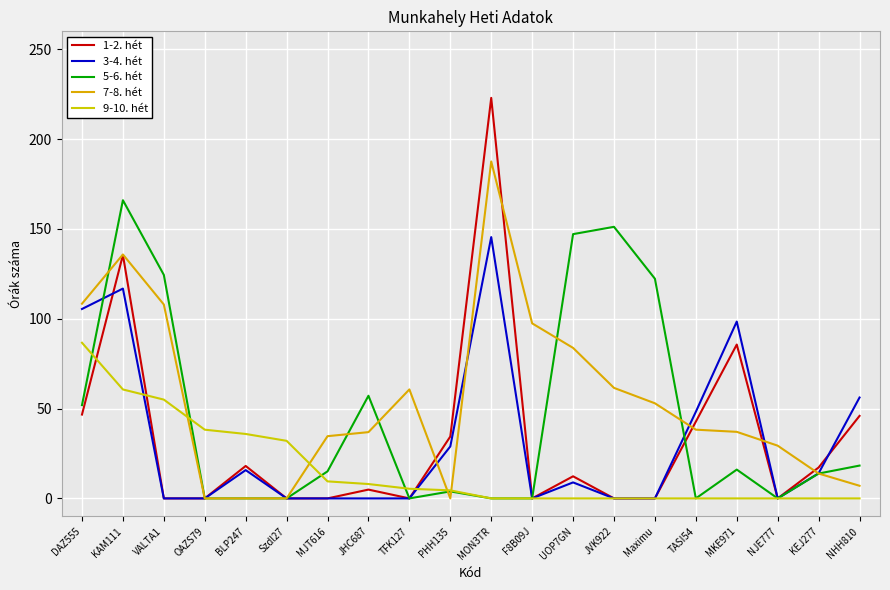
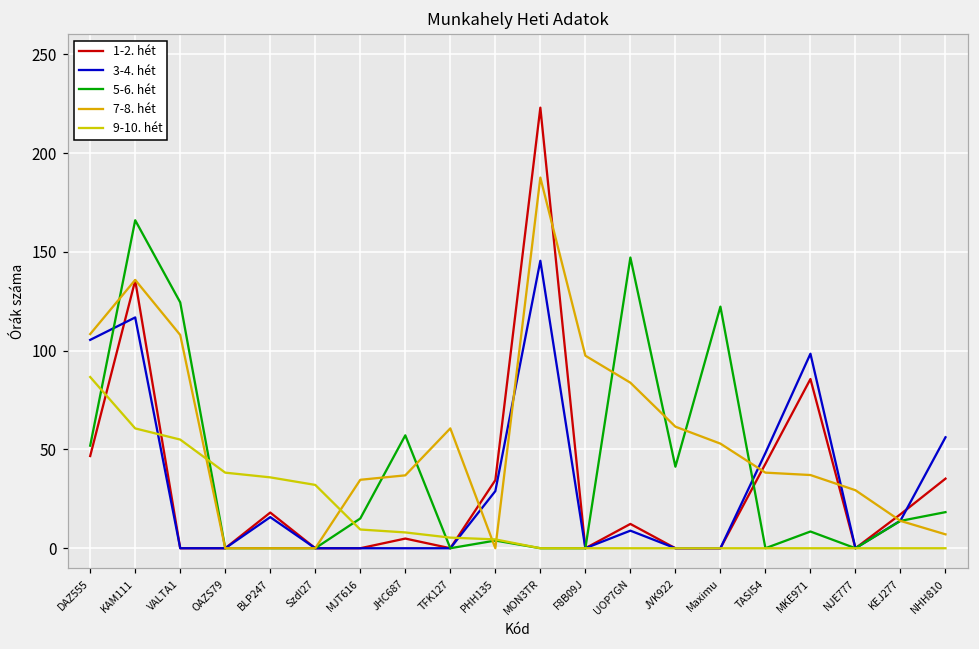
  {
    "1-2. hét": {
      "DAZ555": 47,
      "BLP247": 18,
      "JHC687": 5,
      "PHH135": 34,
      "MON3TR": 223,
      "UOP7GN": 12,
      "TASI54": 43,
      "MKE971": 86,
      "KEJ277": 17,
-     "NHH810": 46
+     "NHH810": 35
    },
    "3-4. hét": {
      "DAZ555": 105,
      "KAM111": 117,
      "BLP247": 16,
      "JHC687": 0,
      "PHH135": 29,
      "MON3TR": 145,
      "UOP7GN": 9,
      "TASI54": 48,
      "MKE971": 98,
      "NHH810": 56
    },
    "5-6. hét": {
      "DAZ555": 52,
      "KAM111": 166,
      "VALTA1": 124,
      "MJT616": 15,
      "JHC687": 57,
      "UOP7GN": 147,
-     "JVK922": 151,
+     "JVK922": 41,
      "Maximu": 122,
-     "MKE971": 16,
+     "MKE971": 8,
      "NHH810": 18
    }
  }
